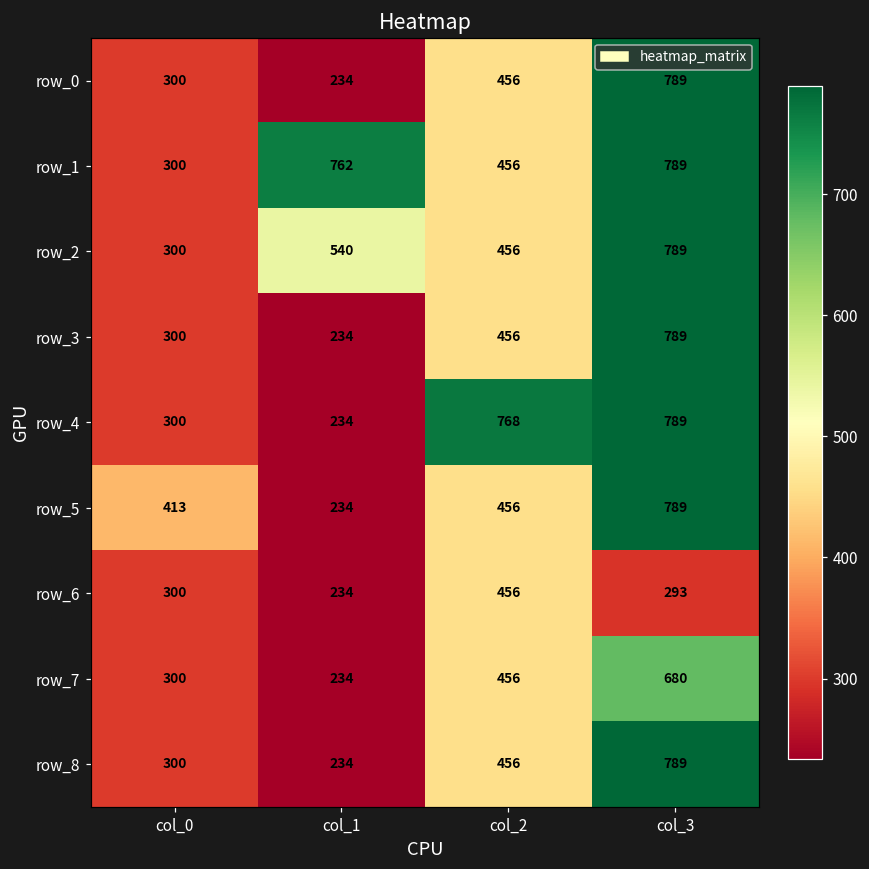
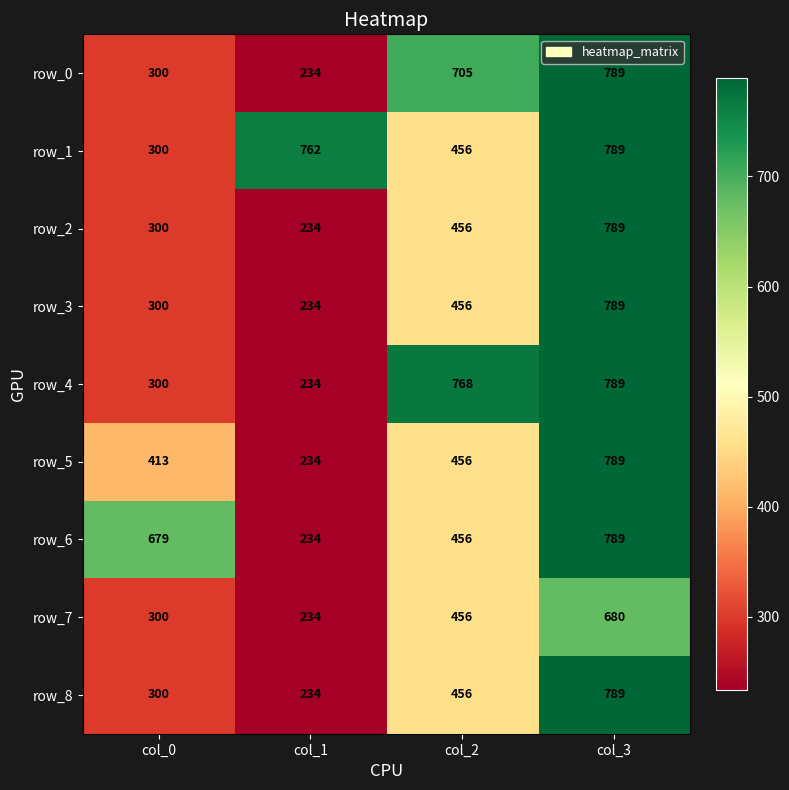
  {
    "row_0": {
      "col_0": 300,
      "col_1": 234,
-     "col_2": 456,
+     "col_2": 705,
      "col_3": 789
    },
    "row_1": {
      "col_0": 300,
      "col_1": 762,
      "col_2": 456,
      "col_3": 789
    },
    "row_2": {
      "col_0": 300,
-     "col_1": 540,
+     "col_1": 234,
      "col_2": 456,
      "col_3": 789
    },
    "row_3": {
      "col_0": 300,
      "col_1": 234,
      "col_2": 456,
      "col_3": 789
    },
    "row_4": {
      "col_0": 300,
      "col_1": 234,
      "col_2": 768,
      "col_3": 789
    },
    "row_5": {
      "col_0": 413,
      "col_1": 234,
      "col_2": 456,
      "col_3": 789
    },
    "row_6": {
-     "col_0": 300,
+     "col_0": 679,
      "col_1": 234,
      "col_2": 456,
-     "col_3": 293
+     "col_3": 789
    },
    "row_7": {
      "col_0": 300,
      "col_1": 234,
      "col_2": 456,
      "col_3": 680
    },
    "row_8": {
      "col_0": 300,
      "col_1": 234,
      "col_2": 456,
      "col_3": 789
    }
  }
